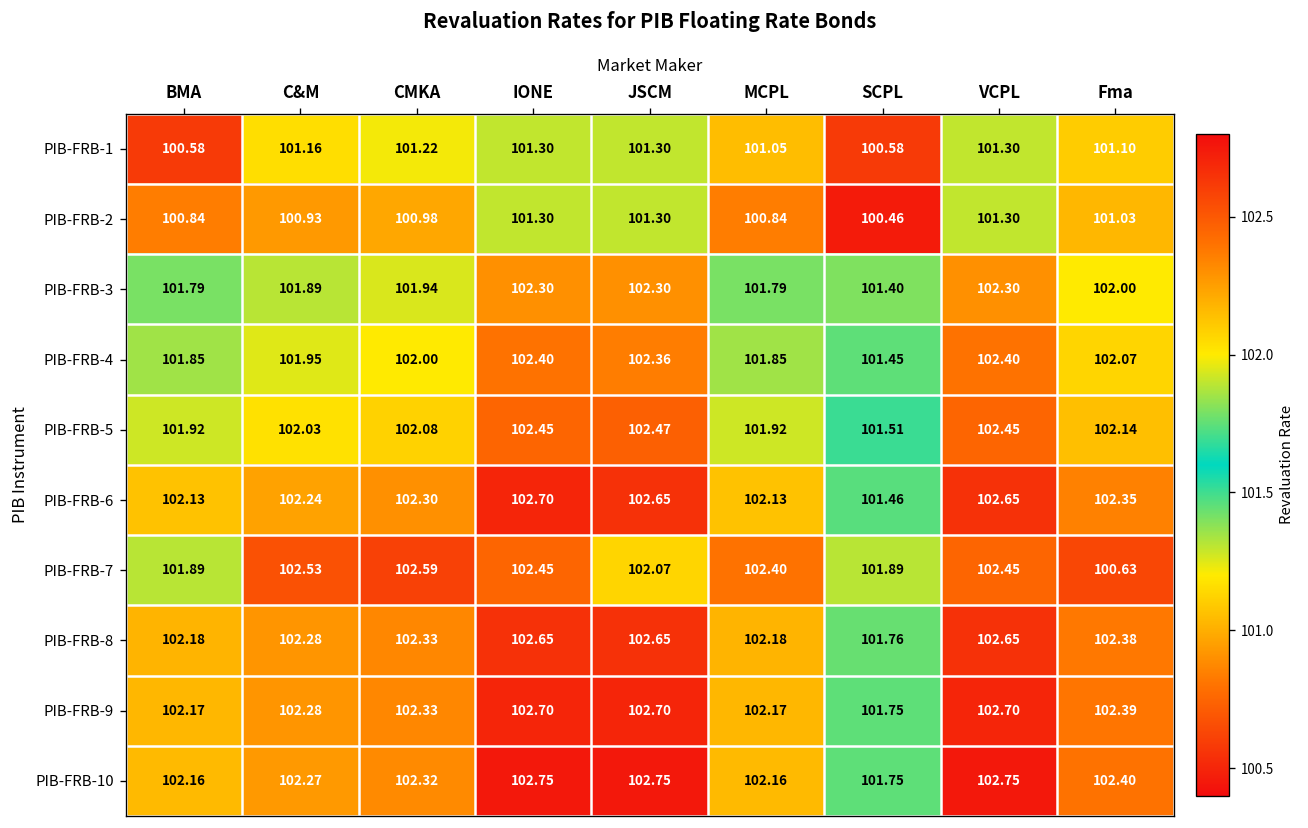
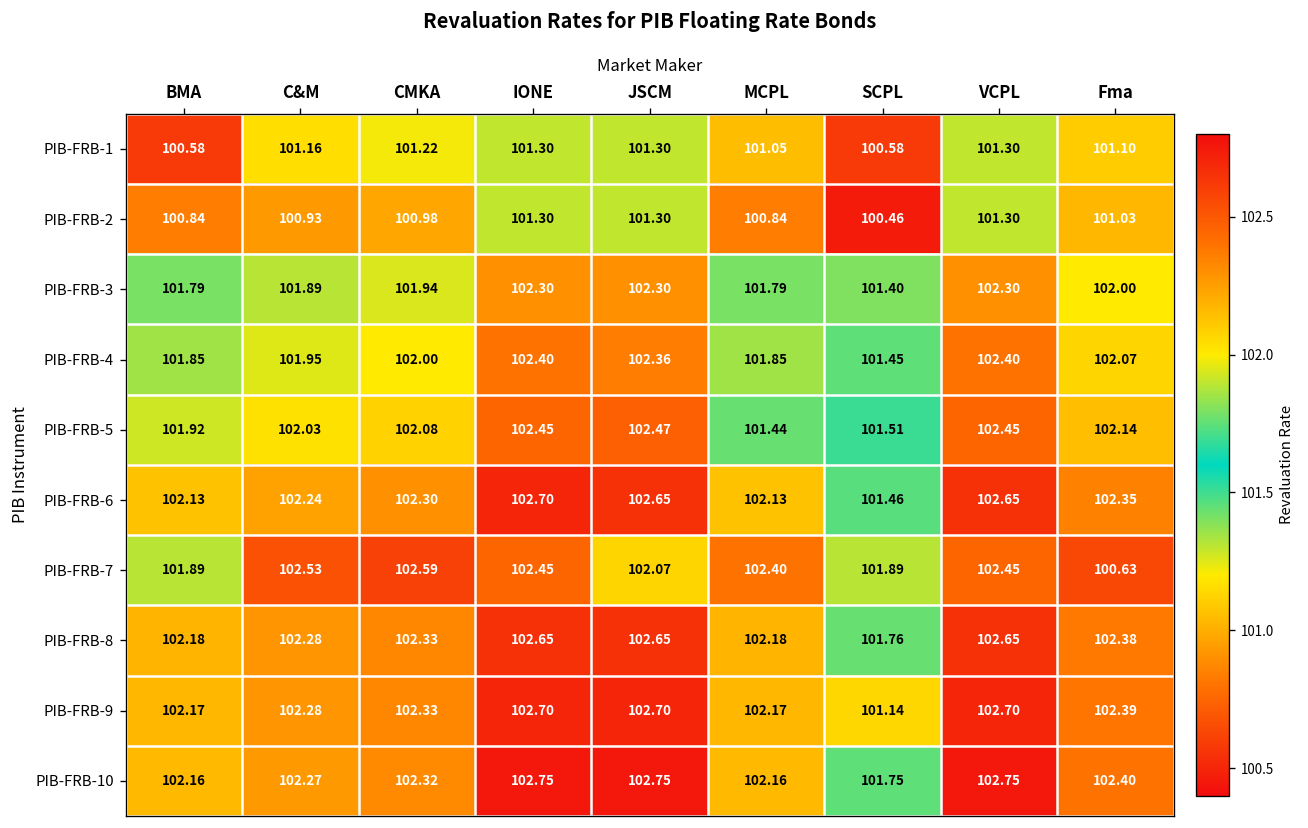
  {
    "PIB-FRB-1": {
      "BMA": 100.58,
      "C&M": 101.16,
      "CMKA": 101.22,
      "IONE": 101.30,
      "JSCM": 101.30,
      "MCPL": 101.05,
      "SCPL": 100.58,
      "VCPL": 101.30,
      "Fma": 101.10
    },
    "PIB-FRB-2": {
      "BMA": 100.84,
      "C&M": 100.93,
      "CMKA": 100.98,
      "IONE": 101.30,
      "JSCM": 101.30,
      "MCPL": 100.84,
      "SCPL": 100.46,
      "VCPL": 101.30,
      "Fma": 101.03
    },
    "PIB-FRB-3": {
      "BMA": 101.79,
      "C&M": 101.89,
      "CMKA": 101.94,
      "IONE": 102.30,
      "JSCM": 102.30,
      "MCPL": 101.79,
      "SCPL": 101.40,
      "VCPL": 102.30,
      "Fma": 102.00
    },
    "PIB-FRB-4": {
      "BMA": 101.85,
      "C&M": 101.95,
      "CMKA": 102.00,
      "IONE": 102.40,
      "JSCM": 102.36,
      "MCPL": 101.85,
      "SCPL": 101.45,
      "VCPL": 102.40,
      "Fma": 102.07
    },
    "PIB-FRB-5": {
      "BMA": 101.92,
      "C&M": 102.03,
      "CMKA": 102.08,
      "IONE": 102.45,
      "JSCM": 102.47,
-     "MCPL": 101.92,
+     "MCPL": 101.44,
      "SCPL": 101.51,
      "VCPL": 102.45,
      "Fma": 102.14
    },
    "PIB-FRB-6": {
      "BMA": 102.13,
      "C&M": 102.24,
      "CMKA": 102.30,
      "IONE": 102.70,
      "JSCM": 102.65,
      "MCPL": 102.13,
      "SCPL": 101.46,
      "VCPL": 102.65,
      "Fma": 102.35
    },
    "PIB-FRB-7": {
      "BMA": 101.89,
      "C&M": 102.53,
      "CMKA": 102.59,
      "IONE": 102.45,
      "JSCM": 102.07,
      "MCPL": 102.40,
      "SCPL": 101.89,
      "VCPL": 102.45,
      "Fma": 100.63
    },
    "PIB-FRB-8": {
      "BMA": 102.18,
      "C&M": 102.28,
      "CMKA": 102.33,
      "IONE": 102.65,
      "JSCM": 102.65,
      "MCPL": 102.18,
      "SCPL": 101.76,
      "VCPL": 102.65,
      "Fma": 102.38
    },
    "PIB-FRB-9": {
      "BMA": 102.17,
      "C&M": 102.28,
      "CMKA": 102.33,
      "IONE": 102.70,
      "JSCM": 102.70,
      "MCPL": 102.17,
-     "SCPL": 101.75,
+     "SCPL": 101.14,
      "VCPL": 102.70,
      "Fma": 102.39
    },
    "PIB-FRB-10": {
      "BMA": 102.16,
      "C&M": 102.27,
      "CMKA": 102.32,
      "IONE": 102.75,
      "JSCM": 102.75,
      "MCPL": 102.16,
      "SCPL": 101.75,
      "VCPL": 102.75,
      "Fma": 102.40
    }
  }
